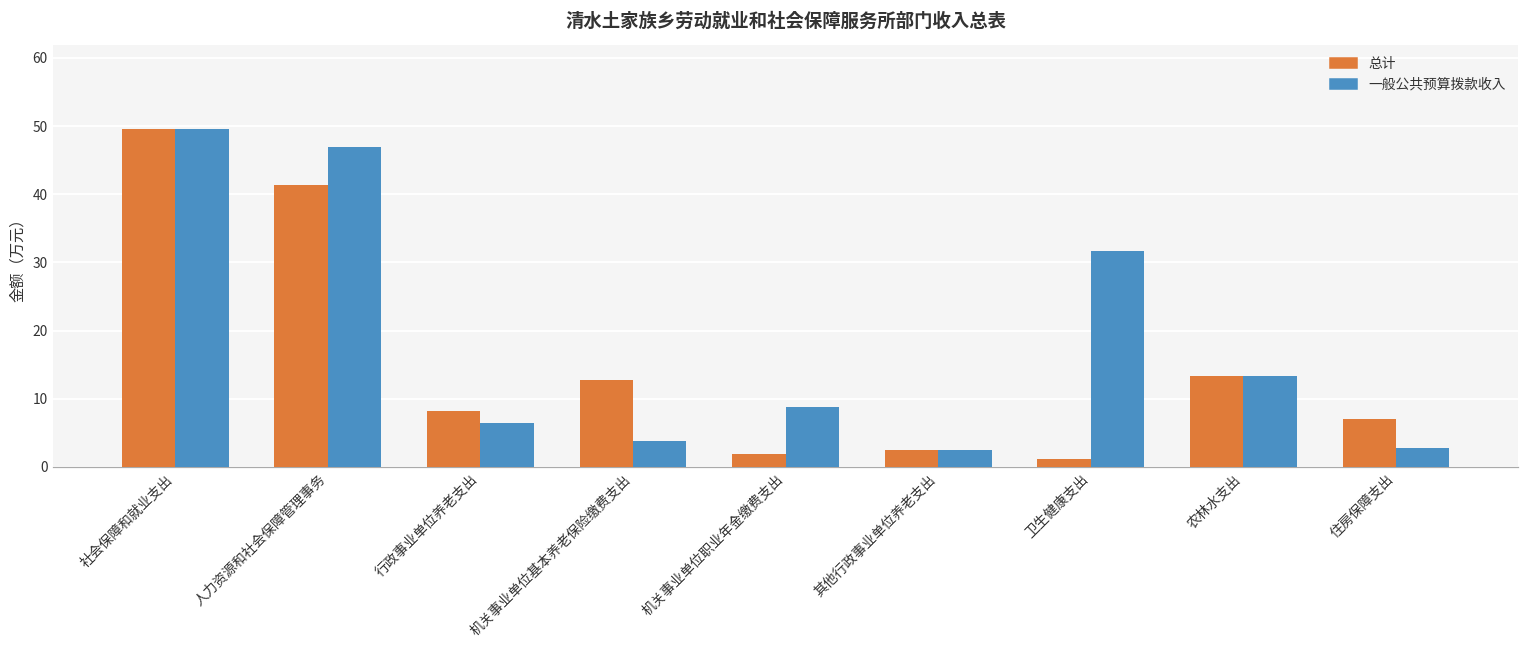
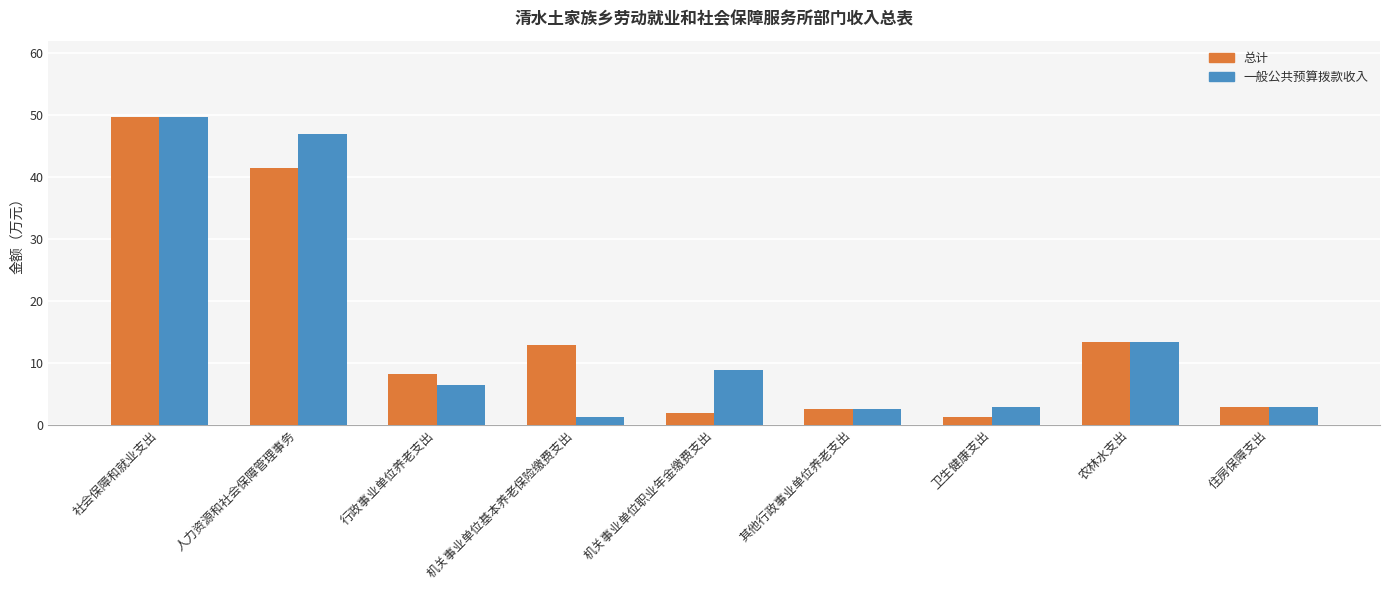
  {
    "总计": {
      "社会保障和就业支出": 50,
      "人力资源和社会保障管理事务": 41,
      "行政事业单位养老支出": 8,
      "机关事业单位基本养老保险缴费支出": 13,
      "机关事业单位职业年金缴费支出": 2,
      "其他行政事业单位养老支出": 3,
      "卫生健康支出": 1,
      "农林水支出": 13,
-     "住房保障支出": 7
+     "住房保障支出": 3
    },
    "一般公共预算拨款收入": {
      "社会保障和就业支出": 50,
      "人力资源和社会保障管理事务": 47,
      "行政事业单位养老支出": 6,
-     "机关事业单位基本养老保险缴费支出": 4,
+     "机关事业单位基本养老保险缴费支出": 1,
      "机关事业单位职业年金缴费支出": 9,
      "其他行政事业单位养老支出": 3,
-     "卫生健康支出": 32,
+     "卫生健康支出": 3,
      "农林水支出": 13,
      "住房保障支出": 3
    }
  }
